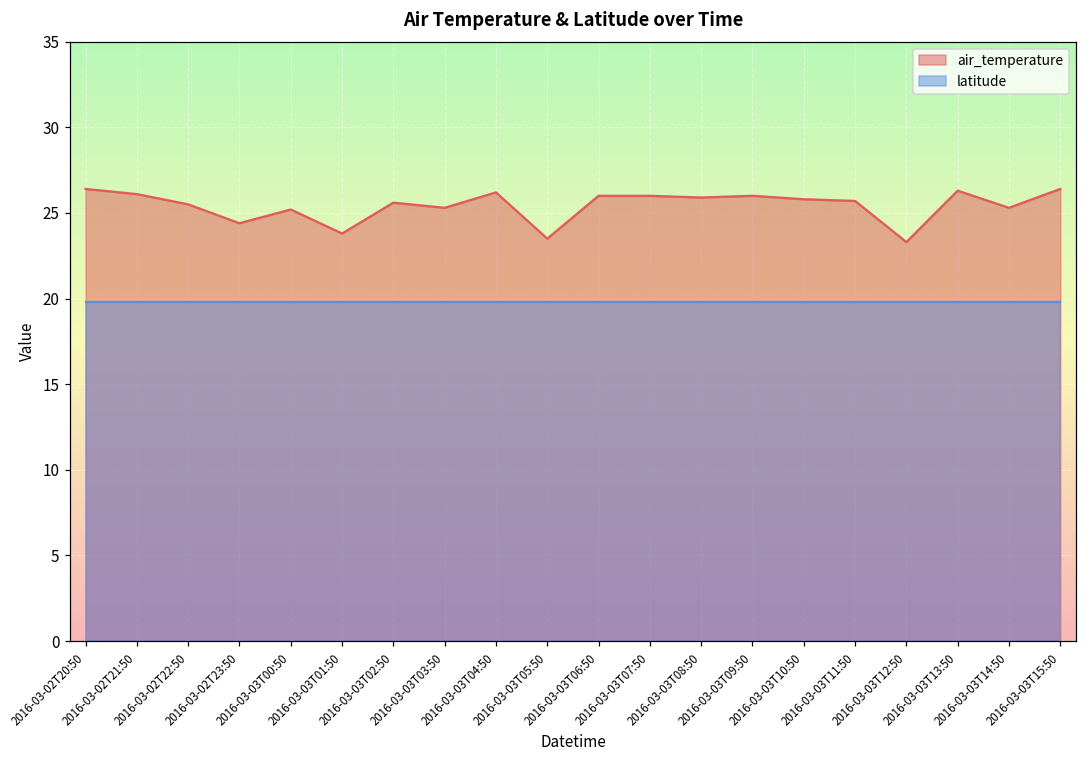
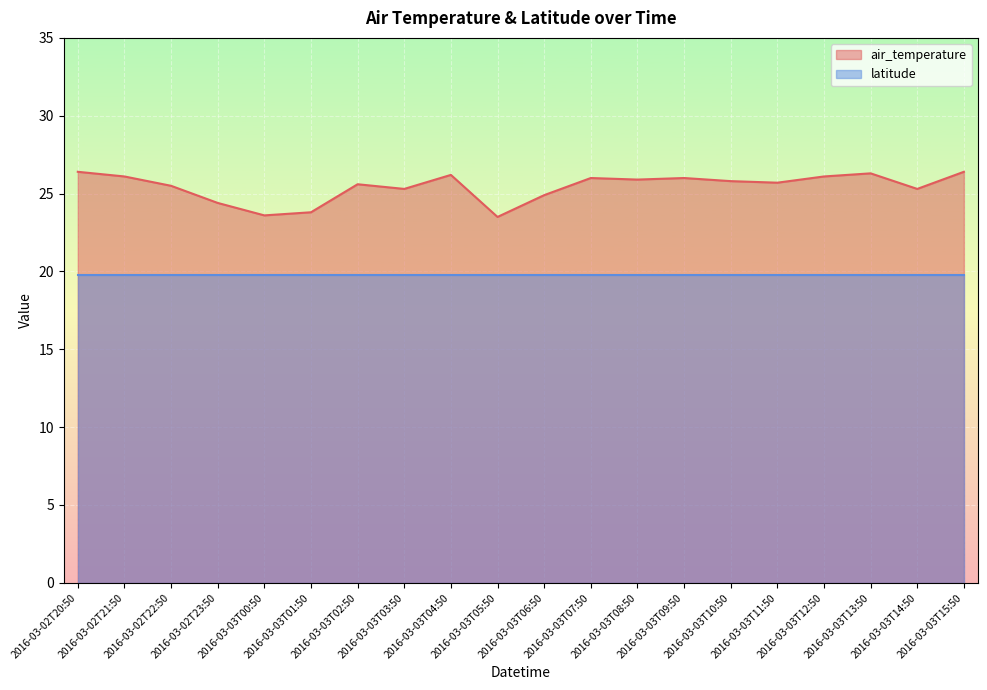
  {
    "air_temperature": {
      "2016-03-02T20:50": 26.4,
      "2016-03-02T21:50": 26.1,
      "2016-03-02T22:50": 25.5,
      "2016-03-02T23:50": 24.4,
-     "2016-03-03T00:50": 25.2,
+     "2016-03-03T00:50": 23.6,
      "2016-03-03T01:50": 23.8,
      "2016-03-03T02:50": 25.6,
      "2016-03-03T03:50": 25.3,
      "2016-03-03T04:50": 26.2,
      "2016-03-03T05:50": 23.5,
-     "2016-03-03T06:50": 26.0,
+     "2016-03-03T06:50": 24.9,
      "2016-03-03T07:50": 26.0,
      "2016-03-03T08:50": 25.9,
      "2016-03-03T09:50": 26.0,
      "2016-03-03T10:50": 25.8,
      "2016-03-03T11:50": 25.7,
-     "2016-03-03T12:50": 23.3,
+     "2016-03-03T12:50": 26.1,
      "2016-03-03T13:50": 26.3,
      "2016-03-03T14:50": 25.3,
      "2016-03-03T15:50": 26.4
    },
    "latitude": {
      "2016-03-02T20:50": 19.8,
      "2016-03-02T21:50": 19.8,
      "2016-03-02T22:50": 19.8,
      "2016-03-02T23:50": 19.8,
      "2016-03-03T00:50": 19.8,
      "2016-03-03T01:50": 19.8,
      "2016-03-03T02:50": 19.8,
      "2016-03-03T03:50": 19.8,
      "2016-03-03T04:50": 19.8,
      "2016-03-03T05:50": 19.8,
      "2016-03-03T06:50": 19.8,
      "2016-03-03T07:50": 19.8,
      "2016-03-03T08:50": 19.8,
      "2016-03-03T09:50": 19.8,
      "2016-03-03T10:50": 19.8,
      "2016-03-03T11:50": 19.8,
      "2016-03-03T12:50": 19.8,
      "2016-03-03T13:50": 19.8,
      "2016-03-03T14:50": 19.8,
      "2016-03-03T15:50": 19.8
    }
  }
